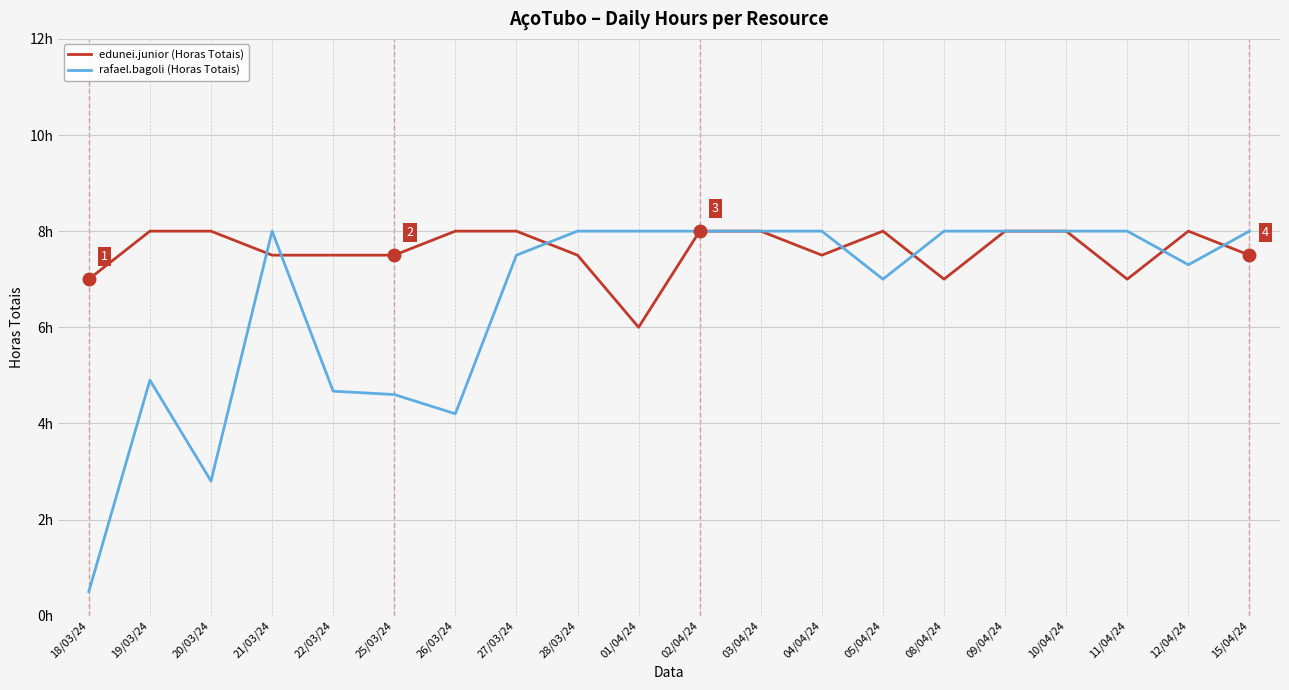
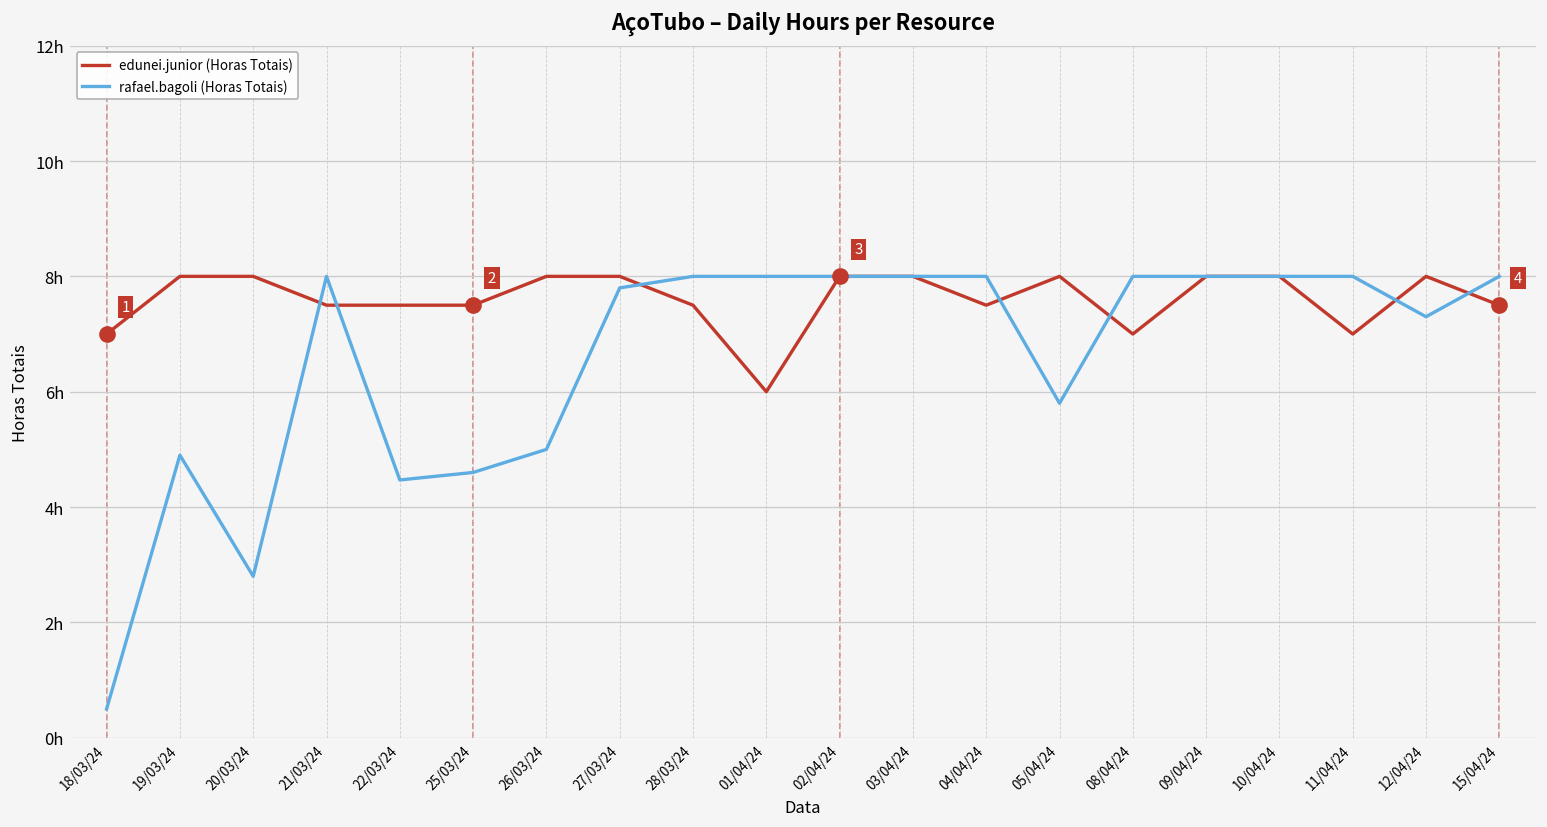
  {
    "rafael.bagoli (Horas Totais)": {
      "18/03/24": "0.5h",
      "19/03/24": "4.9h",
      "20/03/24": "2.8h",
      "21/03/24": "8.0h",
-     "22/03/24": "4.7h",
+     "22/03/24": "4.5h",
      "25/03/24": "4.6h",
-     "26/03/24": "4.2h",
-     "27/03/24": "7.5h",
+     "26/03/24": "5.0h",
+     "27/03/24": "7.8h",
      "28/03/24": "8.0h",
      "01/04/24": "8.0h",
      "04/04/24": "8.0h",
-     "05/04/24": "7.0h",
+     "05/04/24": "5.8h",
      "08/04/24": "8.0h",
      "11/04/24": "8.0h",
      "12/04/24": "7.3h"
    }
  }
